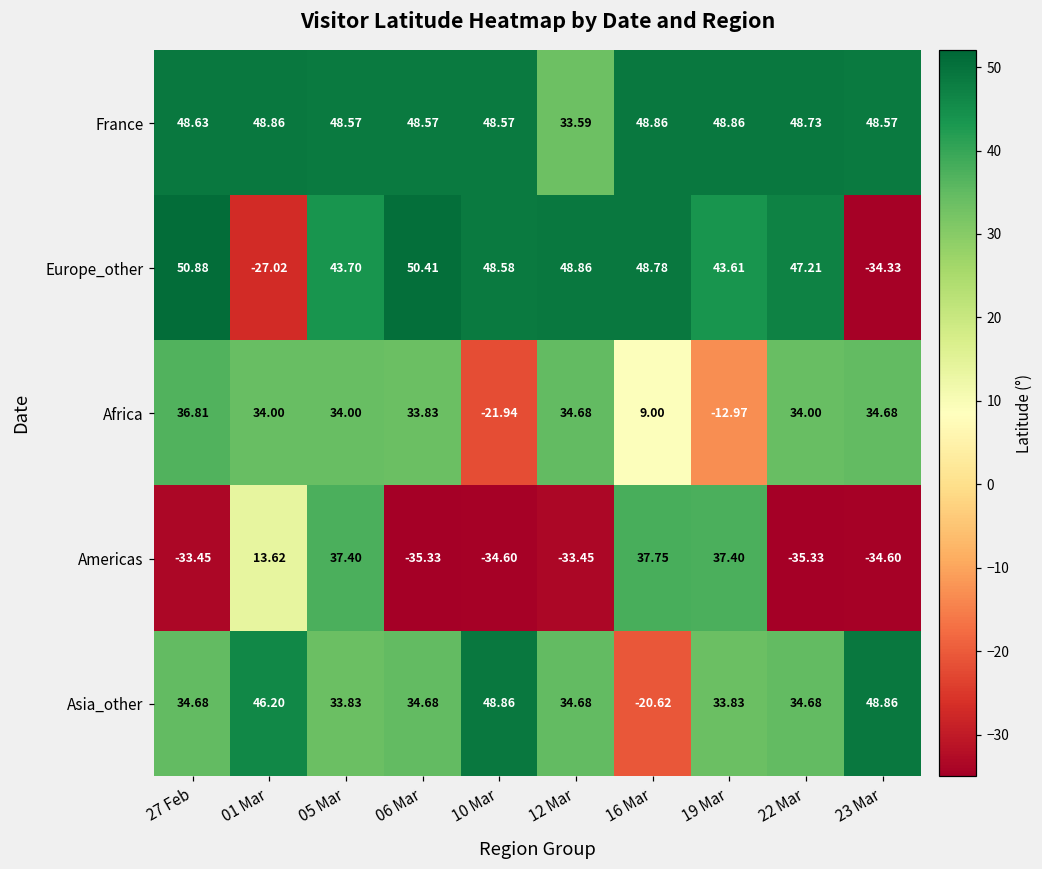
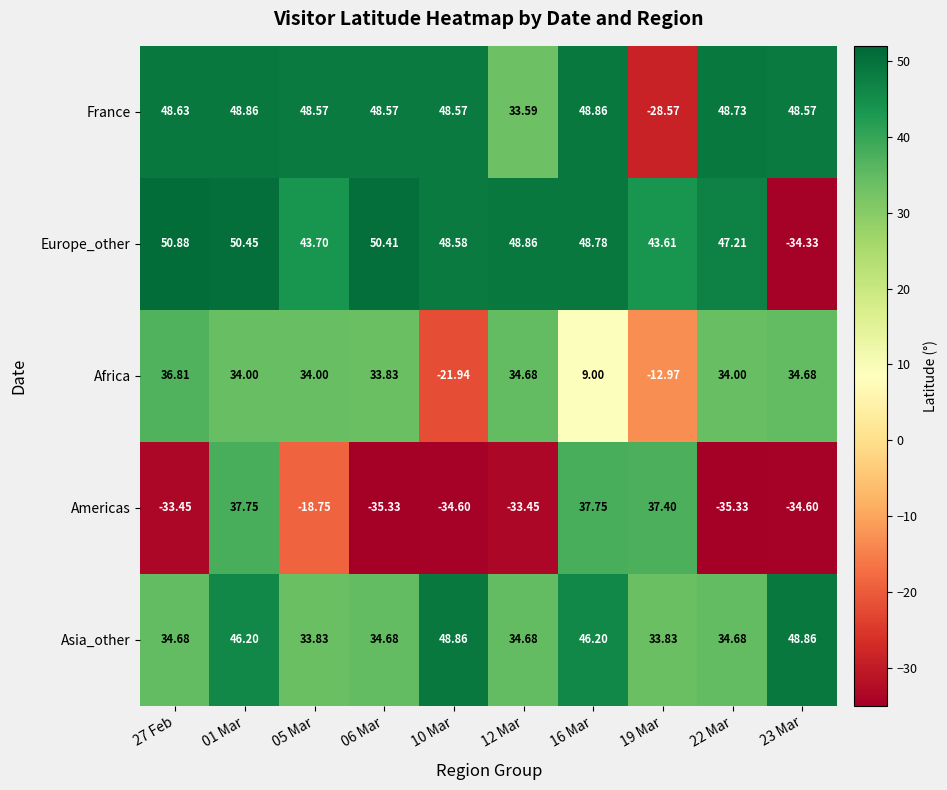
  {
    "France": {
      "27 Feb": 48.63,
      "01 Mar": 48.86,
      "05 Mar": 48.57,
      "06 Mar": 48.57,
      "10 Mar": 48.57,
      "12 Mar": 33.59,
      "16 Mar": 48.86,
-     "19 Mar": 48.86,
+     "19 Mar": -28.57,
      "22 Mar": 48.73,
      "23 Mar": 48.57
    },
    "Europe_other": {
      "27 Feb": 50.88,
-     "01 Mar": -27.02,
+     "01 Mar": 50.45,
      "05 Mar": 43.70,
      "06 Mar": 50.41,
      "10 Mar": 48.58,
      "12 Mar": 48.86,
      "16 Mar": 48.78,
      "19 Mar": 43.61,
      "22 Mar": 47.21,
      "23 Mar": -34.33
    },
    "Africa": {
      "27 Feb": 36.81,
      "01 Mar": 34.00,
      "05 Mar": 34.00,
      "06 Mar": 33.83,
      "10 Mar": -21.94,
      "12 Mar": 34.68,
      "16 Mar": 9.00,
      "19 Mar": -12.97,
      "22 Mar": 34.00,
      "23 Mar": 34.68
    },
    "Americas": {
      "27 Feb": -33.45,
-     "01 Mar": 13.62,
-     "05 Mar": 37.40,
+     "01 Mar": 37.75,
+     "05 Mar": -18.75,
      "06 Mar": -35.33,
      "10 Mar": -34.60,
      "12 Mar": -33.45,
      "16 Mar": 37.75,
      "19 Mar": 37.40,
      "22 Mar": -35.33,
      "23 Mar": -34.60
    },
    "Asia_other": {
      "27 Feb": 34.68,
      "01 Mar": 46.20,
      "05 Mar": 33.83,
      "06 Mar": 34.68,
      "10 Mar": 48.86,
      "12 Mar": 34.68,
-     "16 Mar": -20.62,
+     "16 Mar": 46.20,
      "19 Mar": 33.83,
      "22 Mar": 34.68,
      "23 Mar": 48.86
    }
  }
